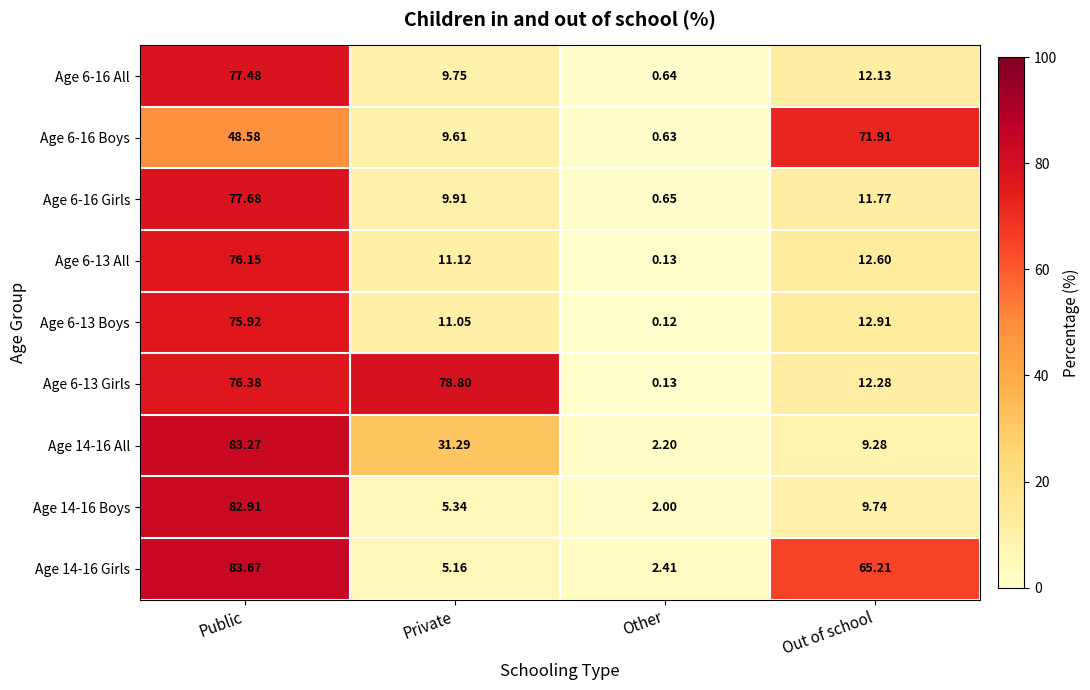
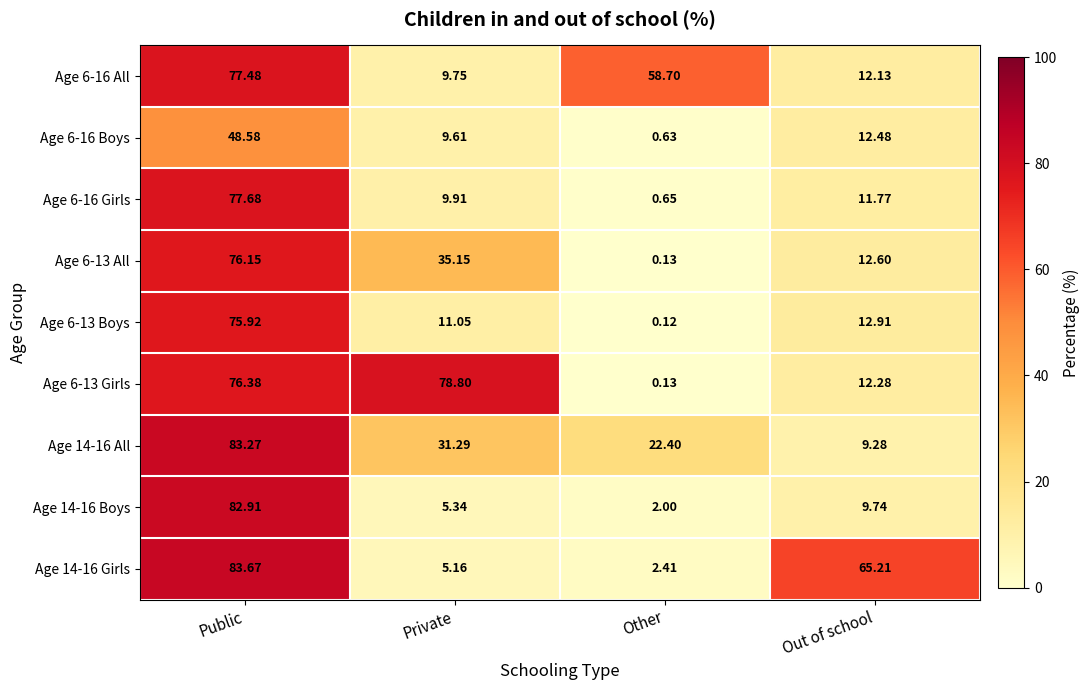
  {
    "Age 6-16 All": {
      "Public": 77.48,
      "Private": 9.75,
-     "Other": 0.64,
+     "Other": 58.70,
      "Out of school": 12.13
    },
    "Age 6-16 Boys": {
      "Public": 48.58,
      "Private": 9.61,
      "Other": 0.63,
-     "Out of school": 71.91
+     "Out of school": 12.48
    },
    "Age 6-16 Girls": {
      "Public": 77.68,
      "Private": 9.91,
      "Other": 0.65,
      "Out of school": 11.77
    },
    "Age 6-13 All": {
      "Public": 76.15,
-     "Private": 11.12,
+     "Private": 35.15,
      "Other": 0.13,
      "Out of school": 12.60
    },
    "Age 6-13 Boys": {
      "Public": 75.92,
      "Private": 11.05,
      "Other": 0.12,
      "Out of school": 12.91
    },
    "Age 6-13 Girls": {
      "Public": 76.38,
      "Private": 78.80,
      "Other": 0.13,
      "Out of school": 12.28
    },
    "Age 14-16 All": {
      "Public": 83.27,
      "Private": 31.29,
-     "Other": 2.20,
+     "Other": 22.40,
      "Out of school": 9.28
    },
    "Age 14-16 Boys": {
      "Public": 82.91,
      "Private": 5.34,
      "Other": 2.00,
      "Out of school": 9.74
    },
    "Age 14-16 Girls": {
      "Public": 83.67,
      "Private": 5.16,
      "Other": 2.41,
      "Out of school": 65.21
    }
  }
